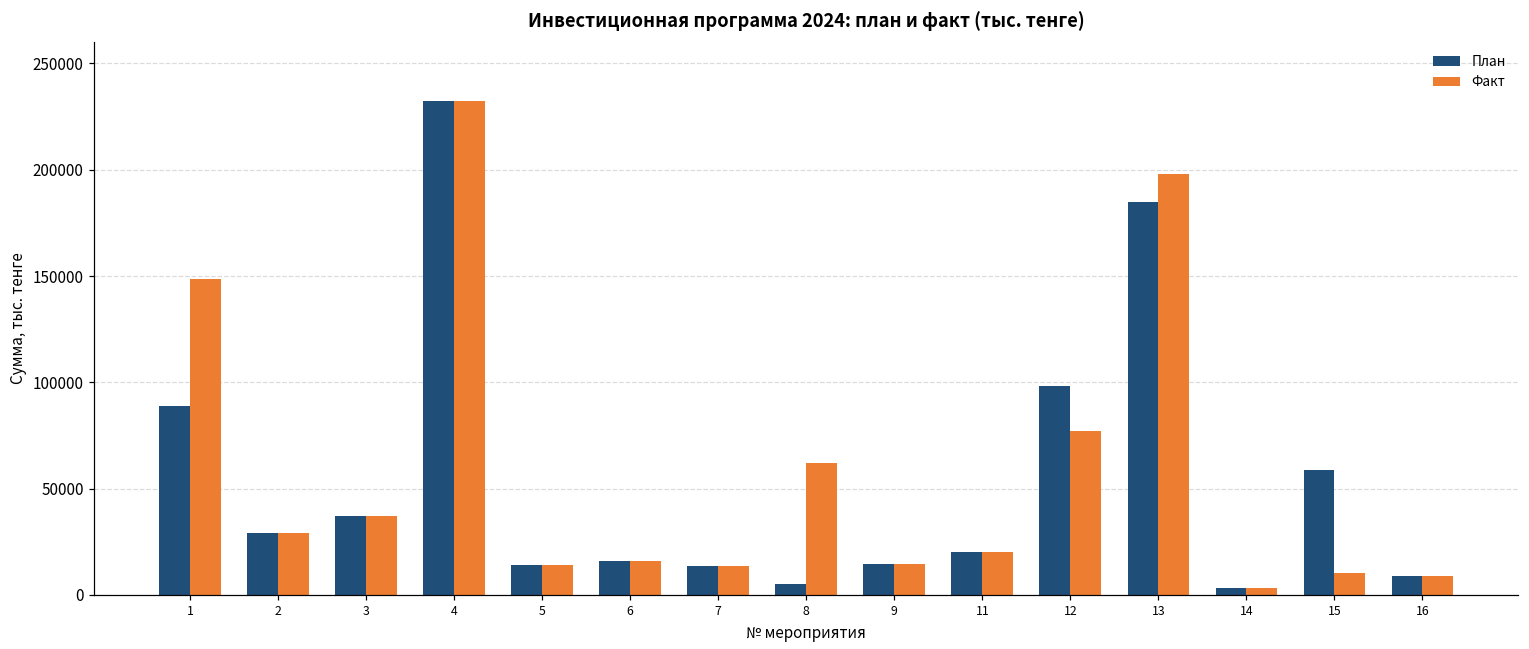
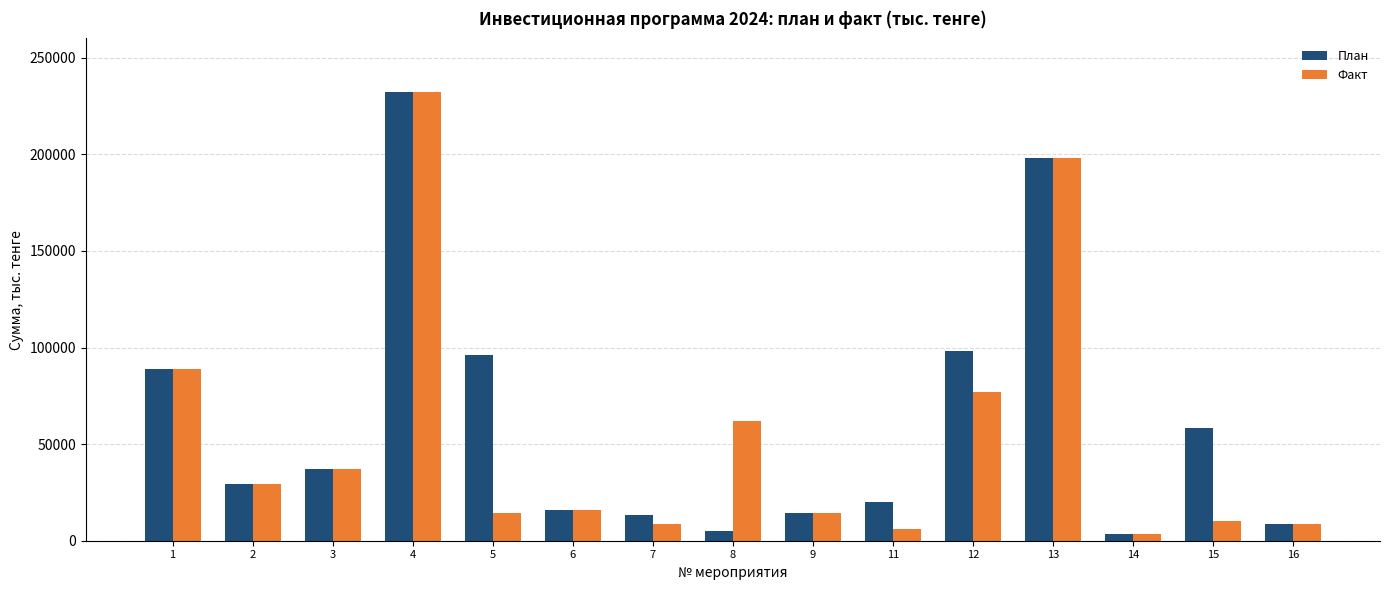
  {
    "План": {
      "1": 89000,
      "2": 29000,
      "3": 37000,
      "4": 232000,
-     "5": 14000,
+     "5": 96000,
      "6": 16000,
      "7": 13000,
      "8": 5000,
      "9": 14000,
      "11": 20000,
      "12": 98000,
-     "13": 185000,
+     "13": 198000,
      "14": 3000,
      "15": 59000,
      "16": 9000
    },
    "Факт": {
-     "1": 149000,
+     "1": 89000,
      "2": 29000,
      "3": 37000,
      "4": 233000,
      "5": 14000,
      "6": 16000,
-     "7": 13000,
+     "7": 9000,
      "8": 62000,
      "9": 14000,
-     "11": 20000,
+     "11": 6000,
      "12": 77000,
      "13": 198000,
      "14": 3000,
      "15": 10000,
      "16": 9000
    }
  }
